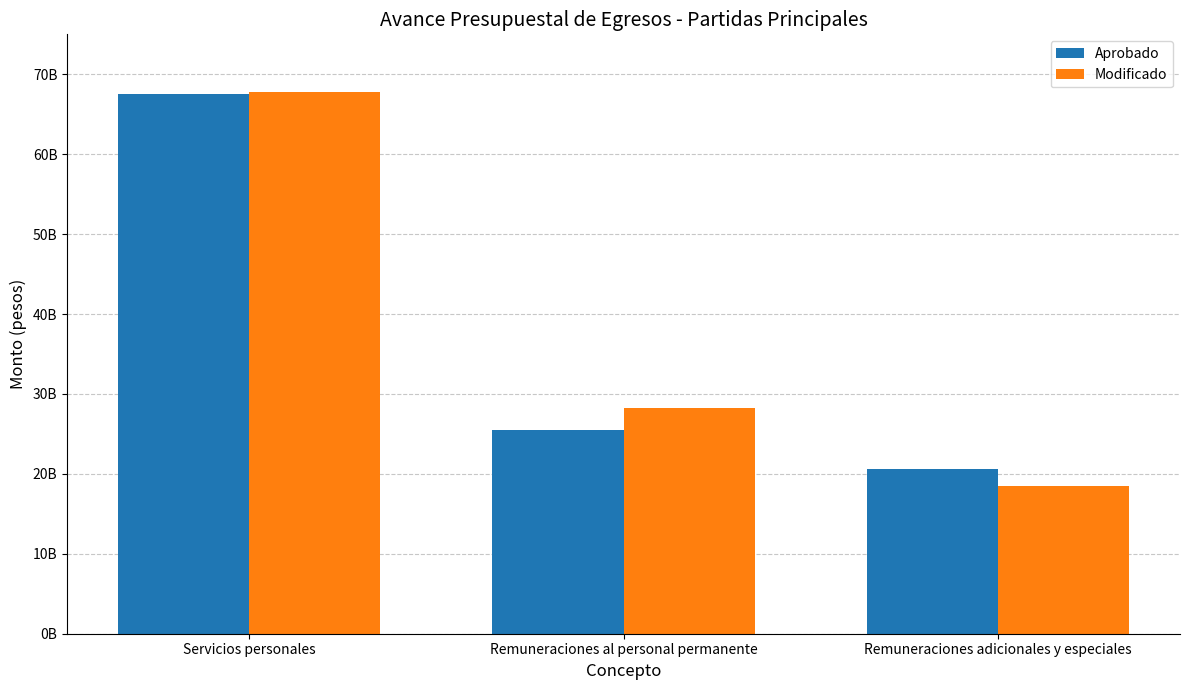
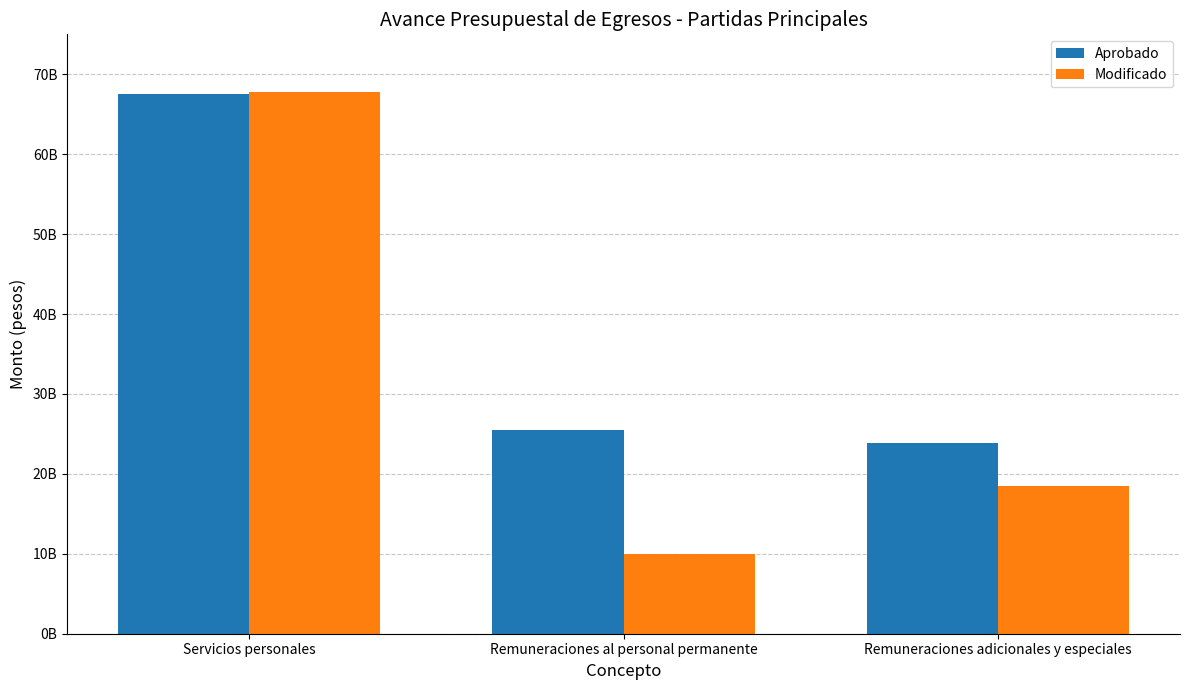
  {
    "Aprobado": {
      "Servicios personales": 68000000000,
      "Remuneraciones al personal permanente": 26000000000,
-     "Remuneraciones adicionales y especiales": 21000000000
+     "Remuneraciones adicionales y especiales": 24000000000
    },
    "Modificado": {
      "Servicios personales": 68000000000,
-     "Remuneraciones al personal permanente": 28000000000,
+     "Remuneraciones al personal permanente": 10000000000,
      "Remuneraciones adicionales y especiales": 19000000000
    }
  }
